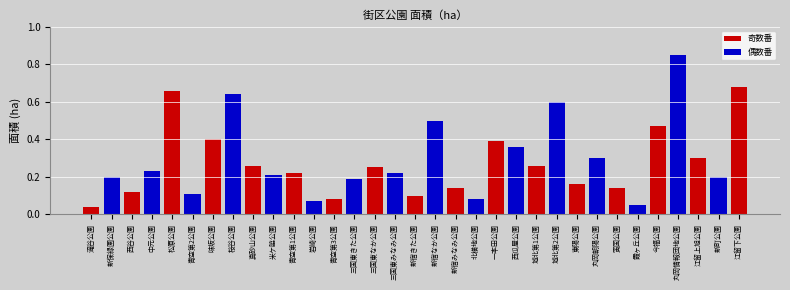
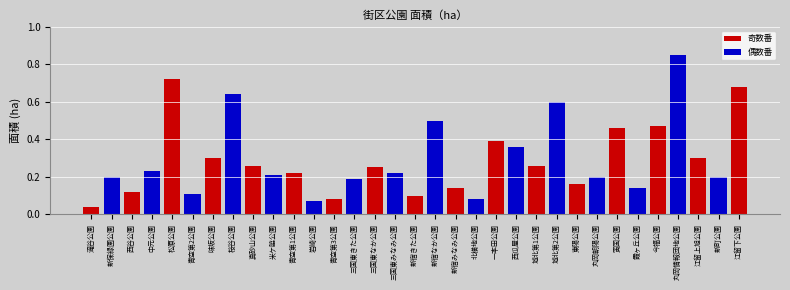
  {
    "滝谷公園": 0.04,
    "新保緑園公園": 0.20,
    "西谷公園": 0.12,
    "中元公園": 0.23,
-   "松原公園": 0.66,
+   "松原公園": 0.72,
    "青空第2公園": 0.11,
-   "味坂公園": 0.4,
+   "味坂公園": 0.3,
    "桜谷公園": 0.64,
    "真砂山公園": 0.26,
    "米ケ脇公園": 0.21,
    "青空第1公園": 0.22,
    "岩崎公園": 0.07,
    "青空第3公園": 0.08,
    "三国東きた公園": 0.19,
    "三国東なか公園": 0.25,
    "三国東みなみ公園": 0.22,
    "新宿きた公園": 0.10,
    "新宿なか公園": 0.50,
    "新宿みなみ公園": 0.14,
    "北横地公園": 0.08,
    "一本田公園": 0.39,
    "西瓜屋公園": 0.36,
    "城北第1公園": 0.26,
    "城北第2公園": 0.60,
    "東陽公園": 0.16,
-   "丸岡朝陽公園": 0.3,
-   "寅国公園": 0.14,
-   "霞ヶ丘公園": 0.05,
+   "丸岡朝陽公園": 0.2,
+   "寅国公園": 0.46,
+   "霞ヶ丘公園": 0.14,
    "今福公園": 0.47,
    "丸岡情報団地公園": 0.85,
    "江留上旭公園": 0.30,
    "新町公園": 0.20,
    "江留下公園": 0.68
  }
